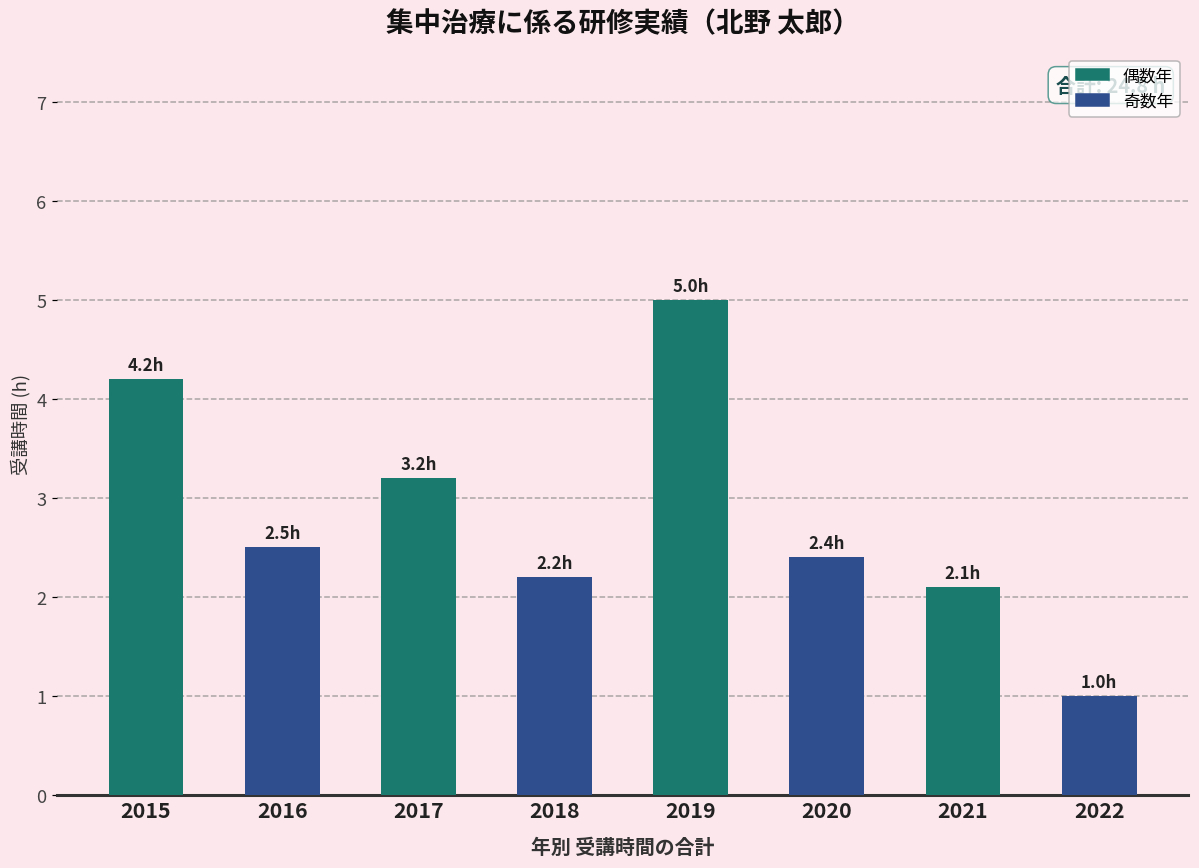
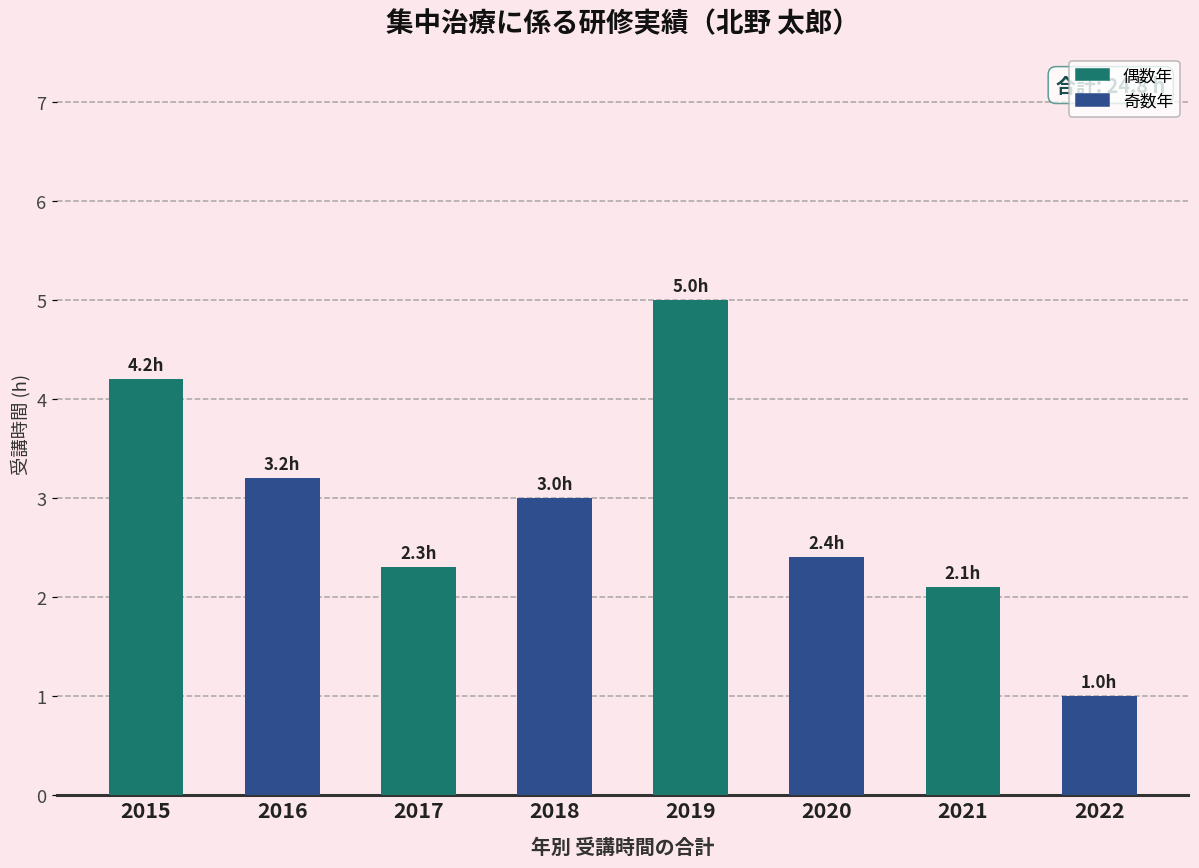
  {
    "2015": "4.2h",
-   "2016": "2.5h",
-   "2017": "3.2h",
-   "2018": "2.2h",
+   "2016": "3.2h",
+   "2017": "2.3h",
+   "2018": "3.0h",
    "2019": "5.0h",
    "2020": "2.4h",
    "2021": "2.1h",
    "2022": "1.0h"
  }
